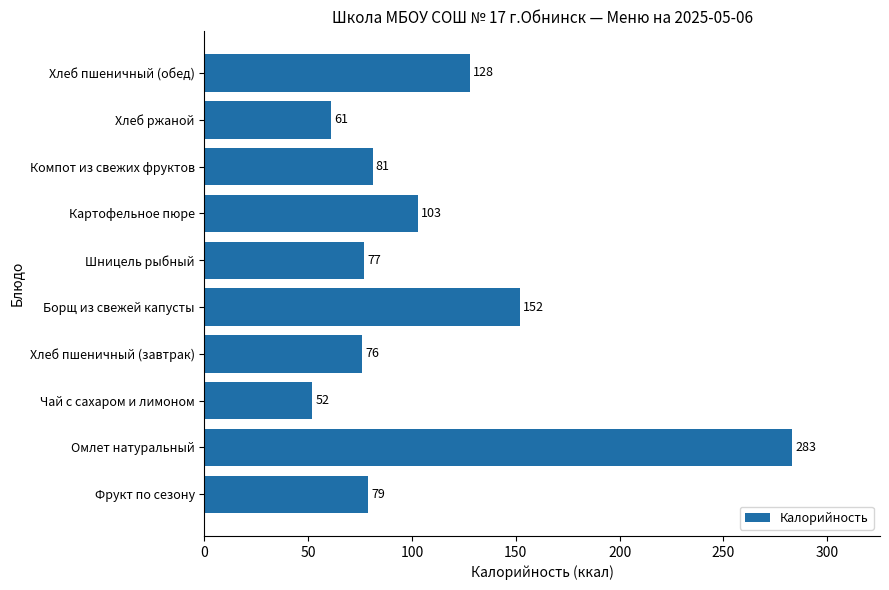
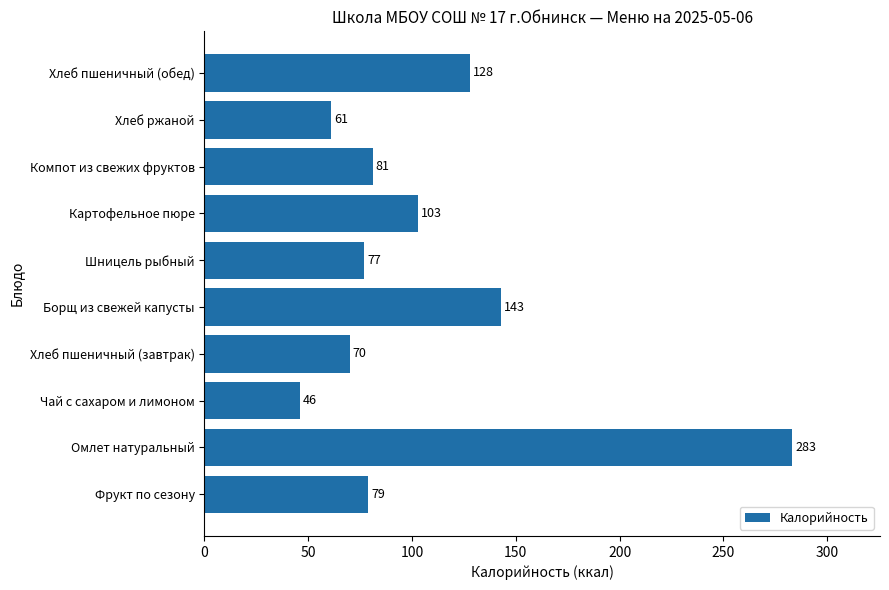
  {
    "Хлеб пшеничный (обед)": 128,
    "Хлеб ржаной": 61,
    "Компот из свежих фруктов": 81,
    "Картофельное пюре": 103,
    "Шницель рыбный": 77,
-   "Борщ из свежей капусты": 152,
-   "Хлеб пшеничный (завтрак)": 76,
-   "Чай с сахаром и лимоном": 52,
+   "Борщ из свежей капусты": 143,
+   "Хлеб пшеничный (завтрак)": 70,
+   "Чай с сахаром и лимоном": 46,
    "Омлет натуральный": 283,
    "Фрукт по сезону": 79
  }
